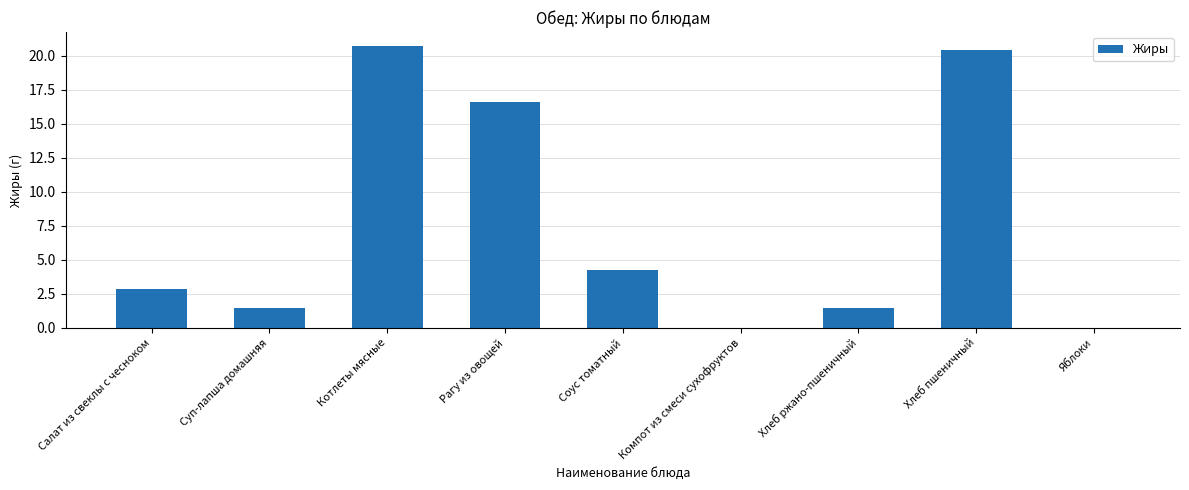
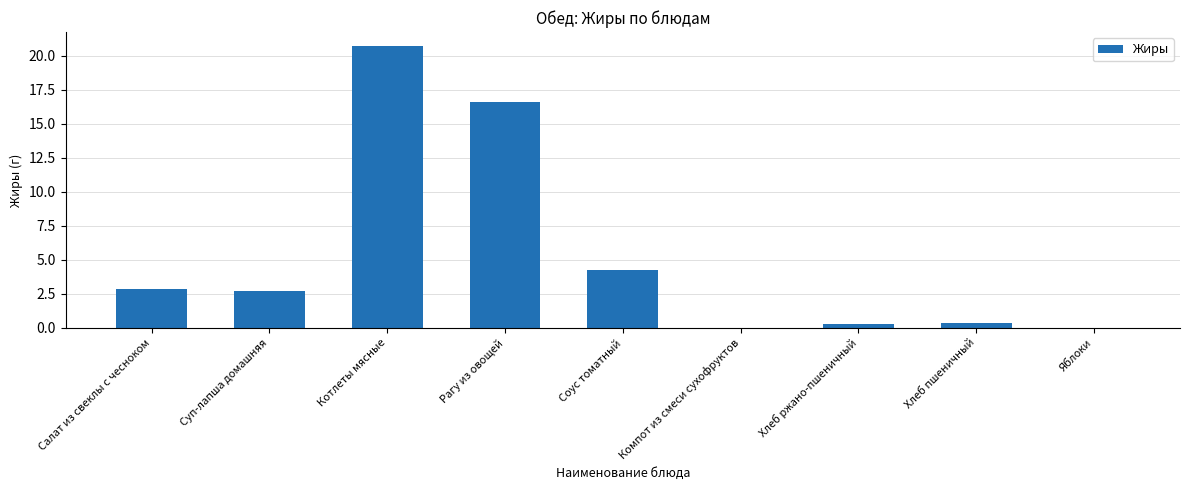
  {
    "Салат из свеклы с чесноком": 2.9,
-   "Суп-лапша домашняя": 1.4,
+   "Суп-лапша домашняя": 2.7,
    "Котлеты мясные": 20.7,
    "Рагу из овощей": 16.6,
    "Соус томатный": 4.3,
    "Компот из смеси сухофруктов": 0.0,
-   "Хлеб ржано-пшеничный": 1.5,
-   "Хлеб пшеничный": 20.4,
+   "Хлеб ржано-пшеничный": 0.3,
+   "Хлеб пшеничный": 0.4,
    "Яблоки": 0.0
  }
